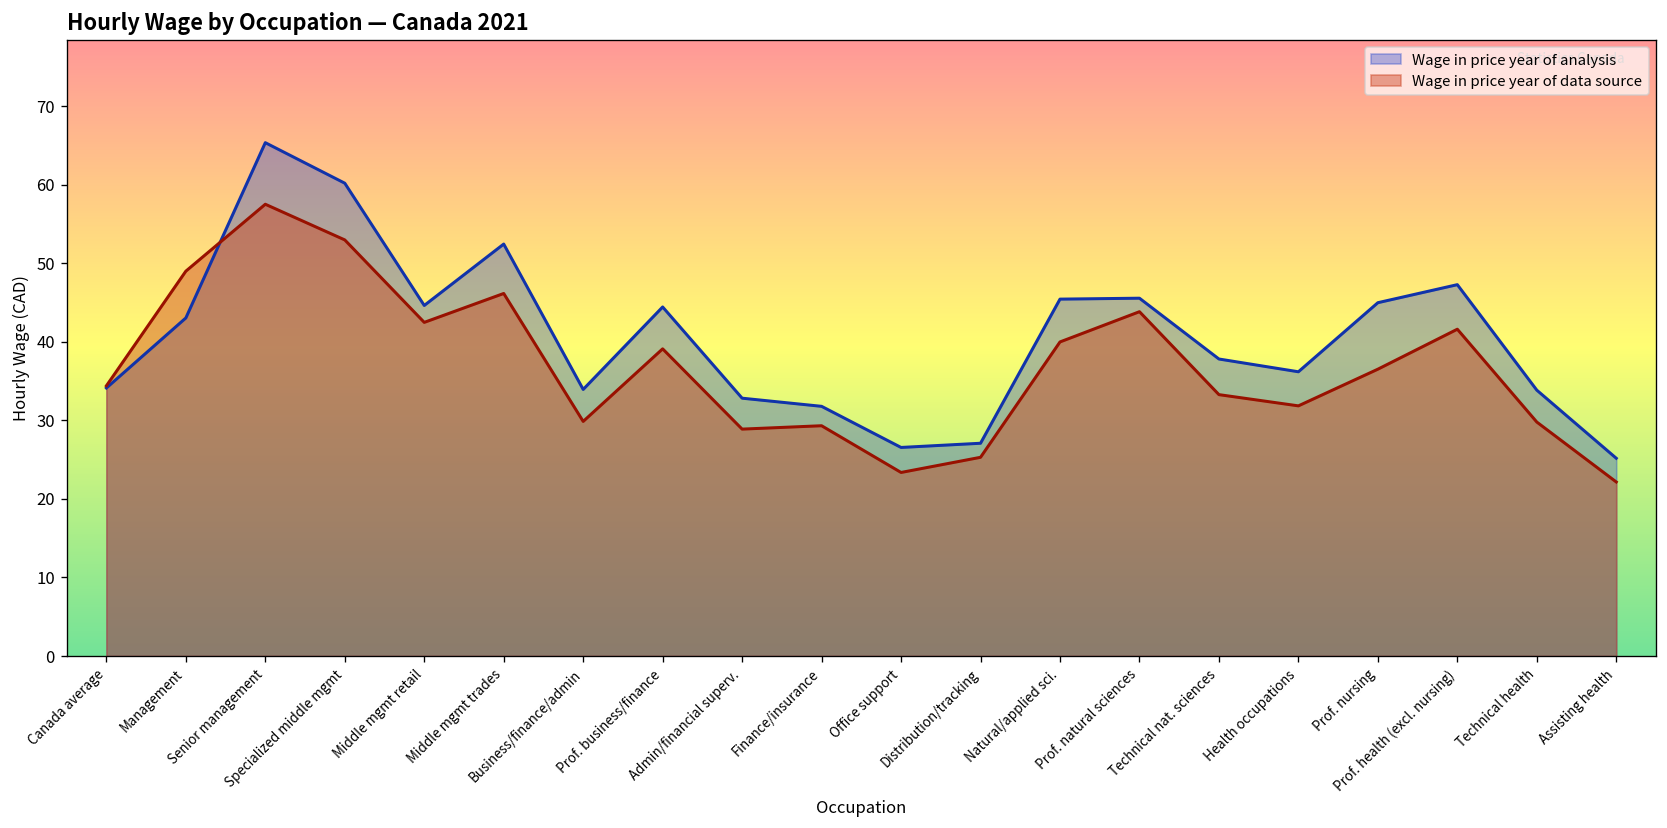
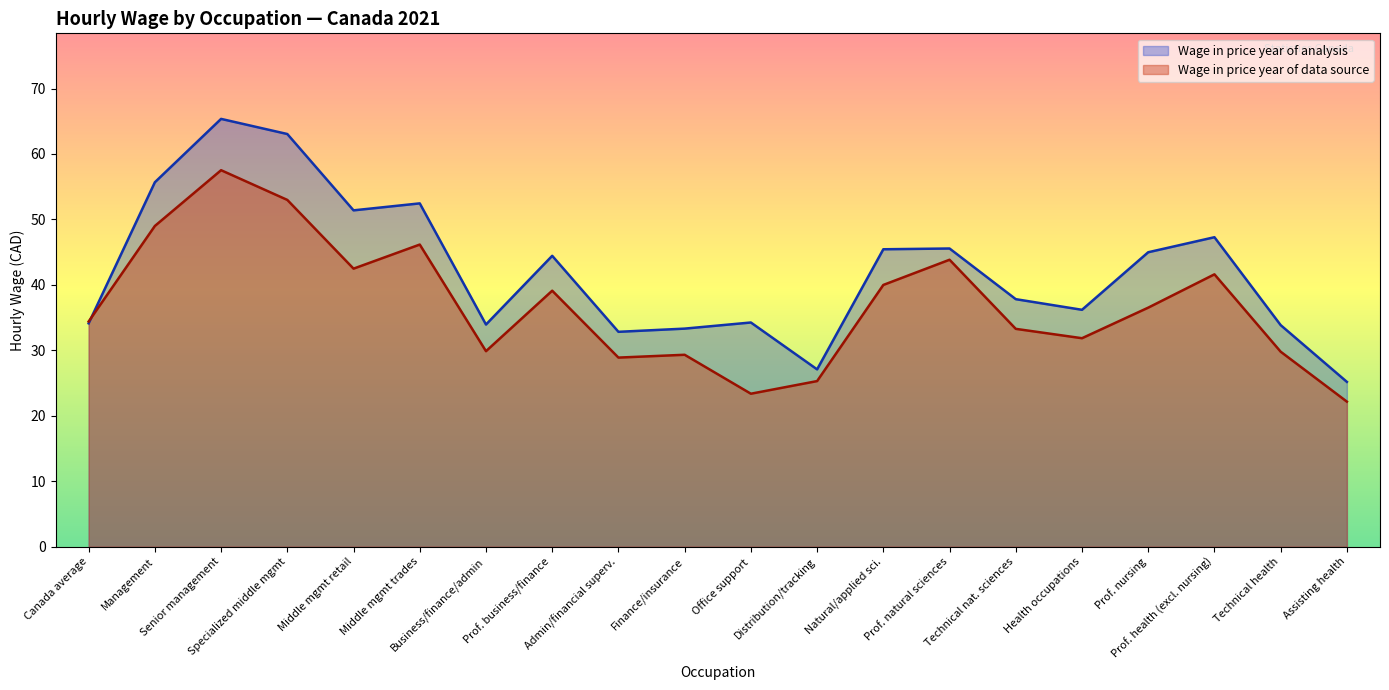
  {
    "Wage in price year of analysis": {
-     "Management": 43,
+     "Management": 56,
      "Senior management": 65,
-     "Specialized middle mgmt": 60,
-     "Middle mgmt retail": 45,
+     "Specialized middle mgmt": 63,
+     "Middle mgmt retail": 51,
      "Middle mgmt trades": 52,
      "Business/finance/admin": 34,
      "Prof. business/finance": 44,
      "Admin/financial superv.": 33,
-     "Finance/insurance": 32,
-     "Office support": 27,
+     "Finance/insurance": 33,
+     "Office support": 34,
      "Distribution/tracking": 27,
      "Natural/applied sci.": 45,
      "Prof. natural sciences": 46,
      "Technical nat. sciences": 38,
      "Health occupations": 36,
      "Prof. nursing": 45,
      "Prof. health (excl. nursing)": 47,
      "Technical health": 34,
      "Assisting health": 25
    },
    "Wage in price year of data source": {
      "Management": 49,
      "Senior management": 58,
      "Specialized middle mgmt": 53,
      "Middle mgmt retail": 42,
      "Middle mgmt trades": 46,
      "Business/finance/admin": 30,
      "Prof. business/finance": 39,
      "Admin/financial superv.": 29,
      "Finance/insurance": 29,
      "Office support": 23,
      "Distribution/tracking": 25,
      "Natural/applied sci.": 40,
      "Prof. natural sciences": 44,
      "Technical nat. sciences": 33,
      "Health occupations": 32,
      "Prof. nursing": 37,
      "Prof. health (excl. nursing)": 42,
      "Technical health": 30,
      "Assisting health": 22
    }
  }
